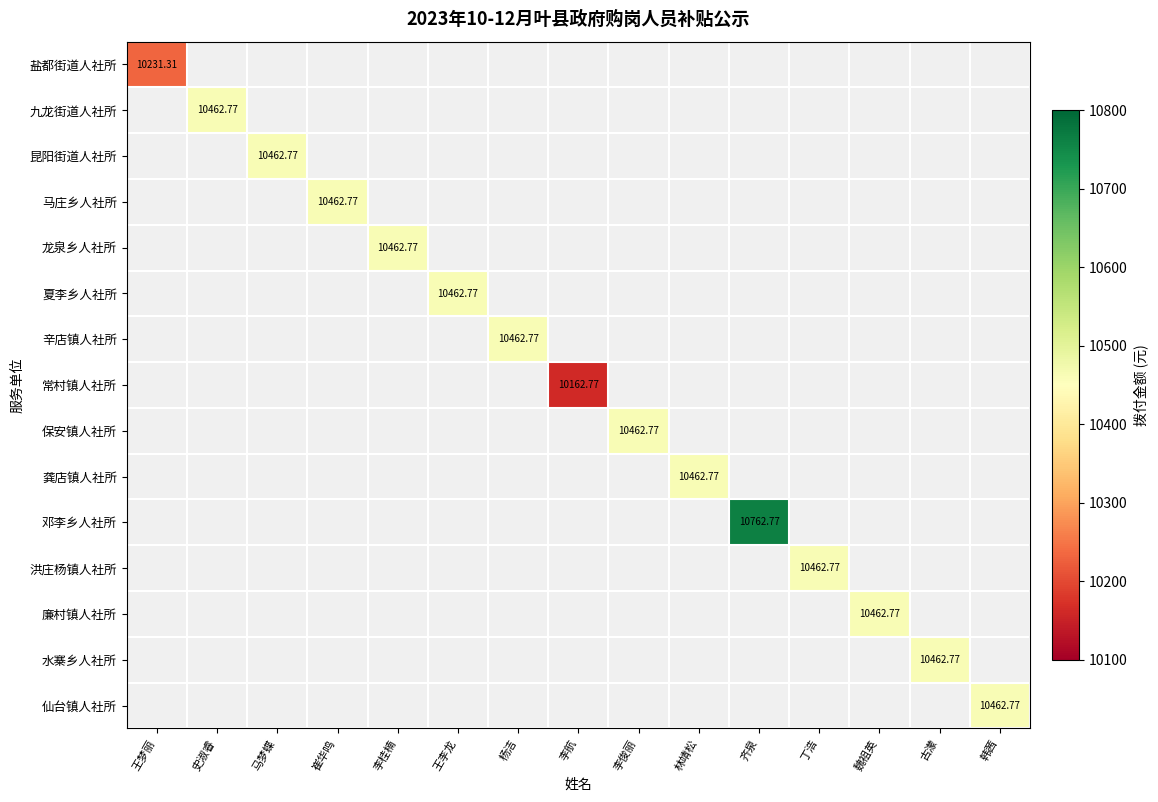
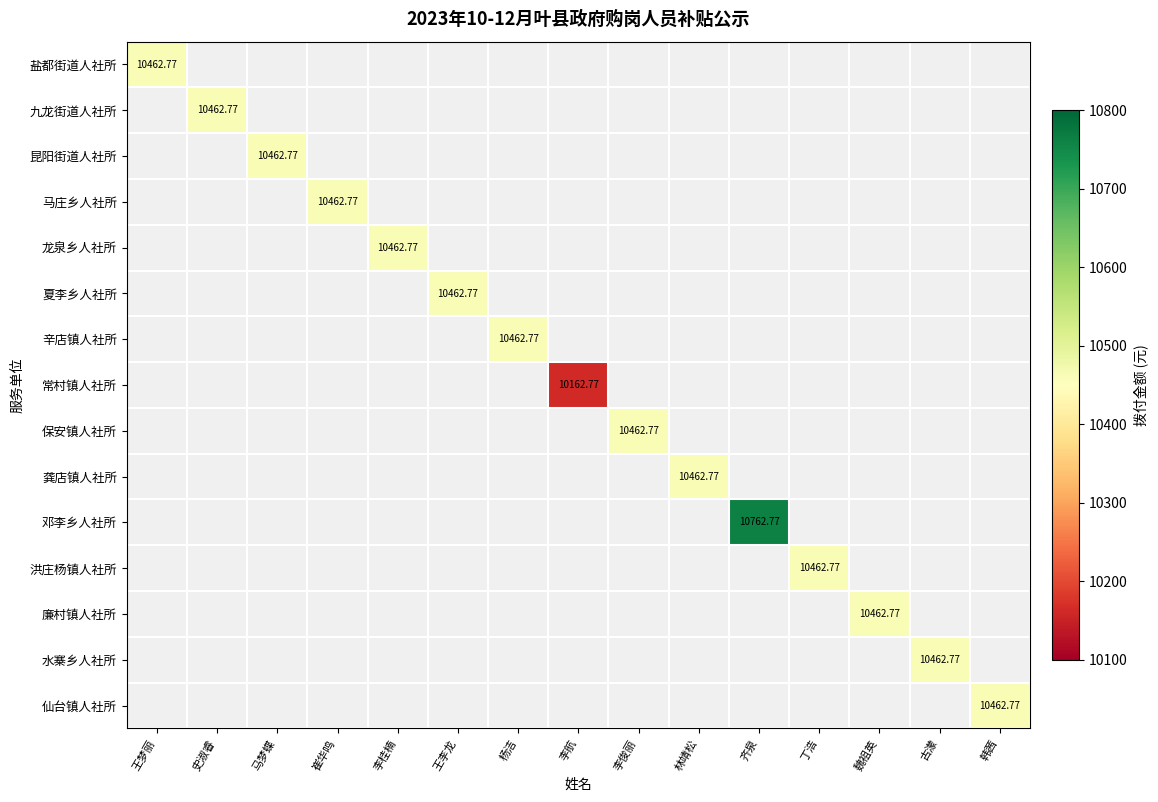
  {
    "盐都街道人社所": {
-     "王梦丽": 10231.31
+     "王梦丽": 10462.77
    },
    "九龙街道人社所": {
      "史淑睿": 10462.77
    },
    "昆阳街道人社所": {
      "马梦蝶": 10462.77
    },
    "马庄乡人社所": {
      "崔华鸣": 10462.77
    },
    "龙泉乡人社所": {
      "李桂楠": 10462.77
    },
    "夏李乡人社所": {
      "王李龙": 10462.77
    },
    "辛店镇人社所": {
      "杨洁": 10462.77
    },
    "常村镇人社所": {
      "李航": 10162.77
    },
    "保安镇人社所": {
      "李俊丽": 10462.77
    },
    "龚店镇人社所": {
      "林靖松": 10462.77
    },
    "邓李乡人社所": {
      "齐泉": 10762.77
    },
    "洪庄杨镇人社所": {
      "丁浩": 10462.77
    },
    "廉村镇人社所": {
      "魏祖英": 10462.77
    },
    "水寨乡人社所": {
      "古濛": 10462.77
    },
    "仙台镇人社所": {
      "韩茜": 10462.77
    }
  }
